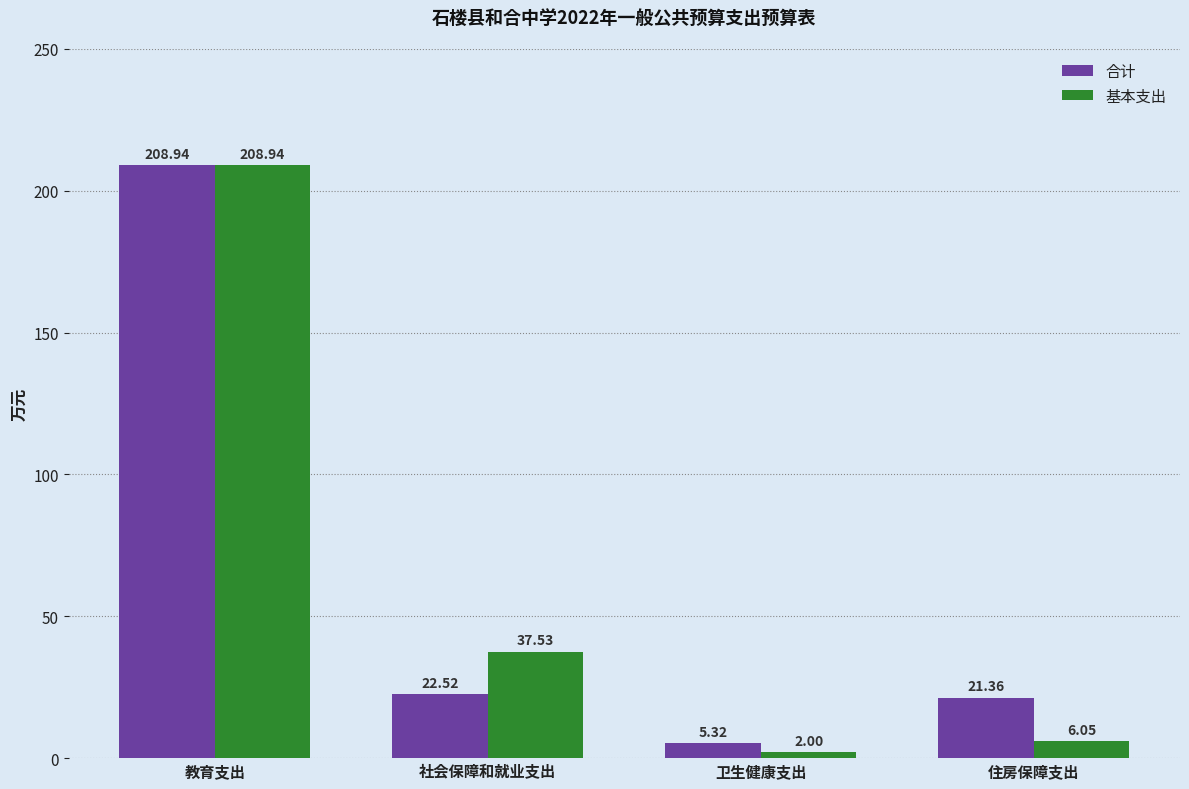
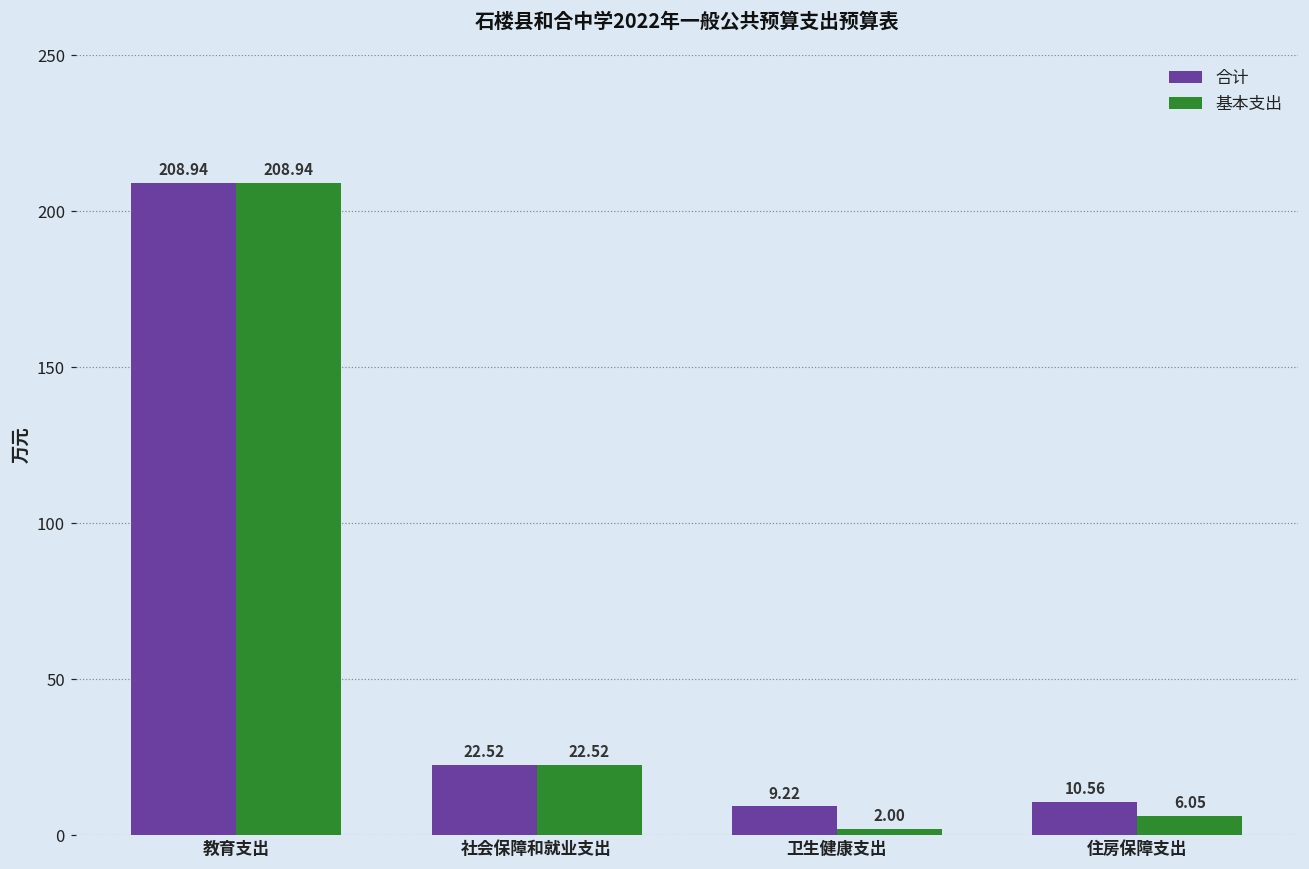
  {
    "合计": {
      "教育支出": 208.94,
      "社会保障和就业支出": 22.52,
-     "卫生健康支出": 5.32,
-     "住房保障支出": 21.36
+     "卫生健康支出": 9.22,
+     "住房保障支出": 10.56
    },
    "基本支出": {
      "教育支出": 208.94,
-     "社会保障和就业支出": 37.53,
+     "社会保障和就业支出": 22.52,
      "卫生健康支出": 2.00,
      "住房保障支出": 6.05
    }
  }
